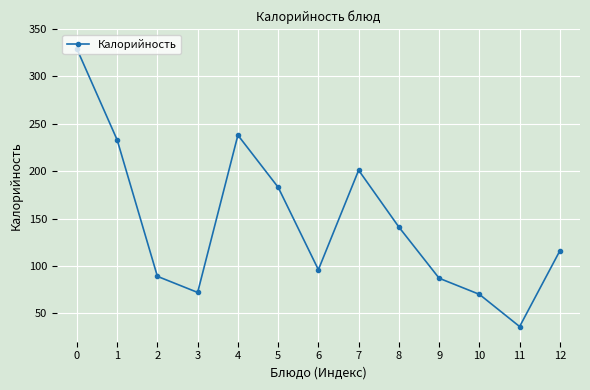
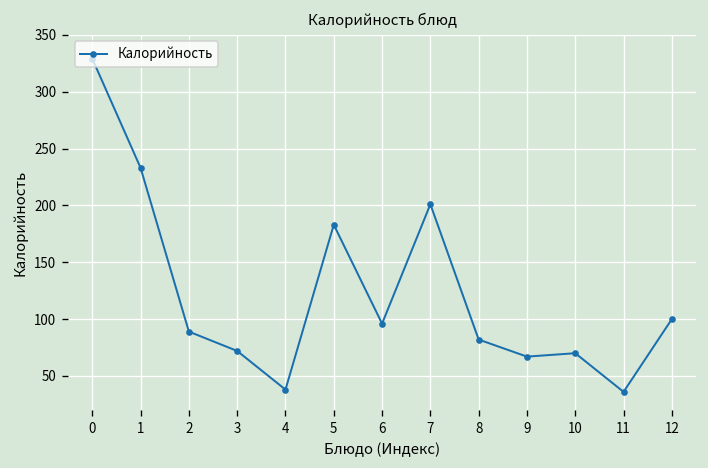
  {
    "1": 230,
    "2": 90,
    "3": 70,
-   "4": 240,
+   "4": 40,
    "5": 180,
    "6": 100,
    "7": 200,
-   "8": 140,
-   "9": 90,
+   "8": 80,
+   "9": 70,
    "10": 70,
    "11": 40,
-   "12": 120
+   "12": 100
  }
